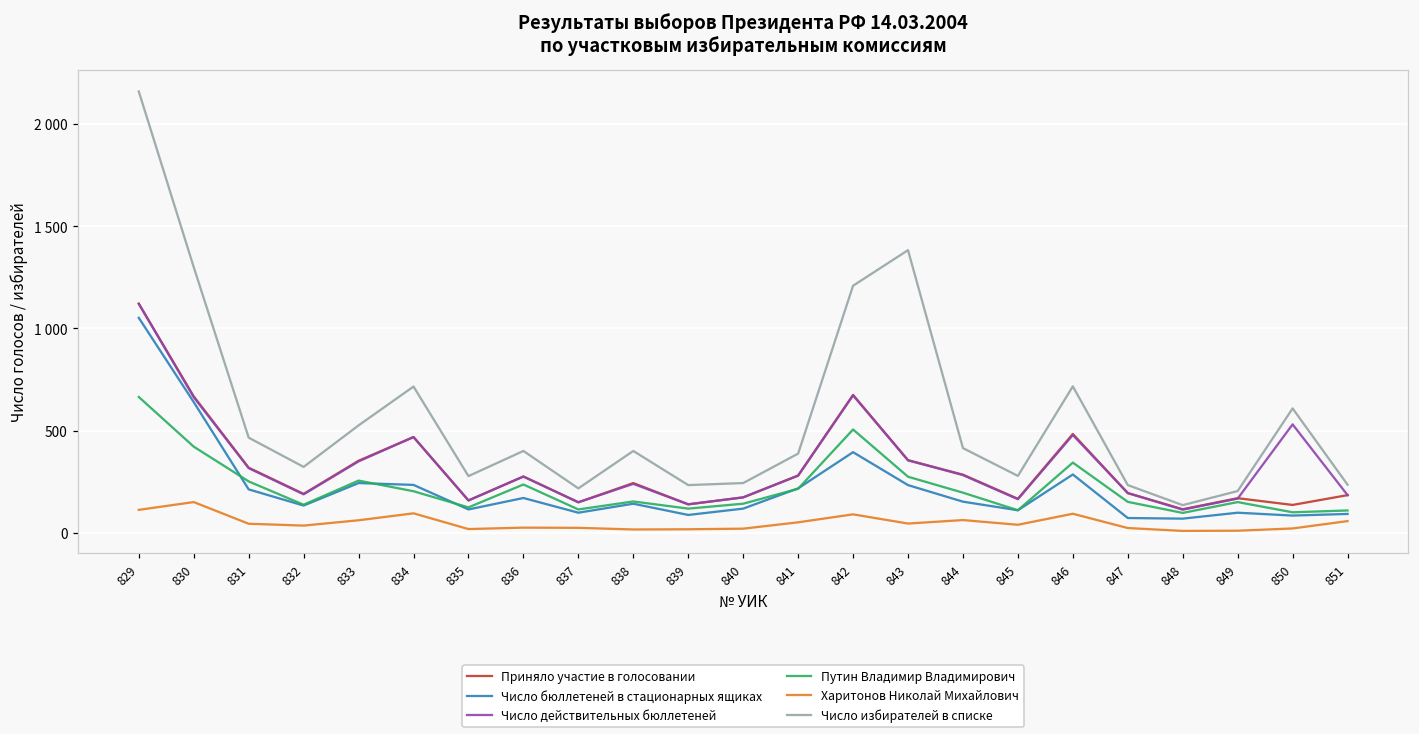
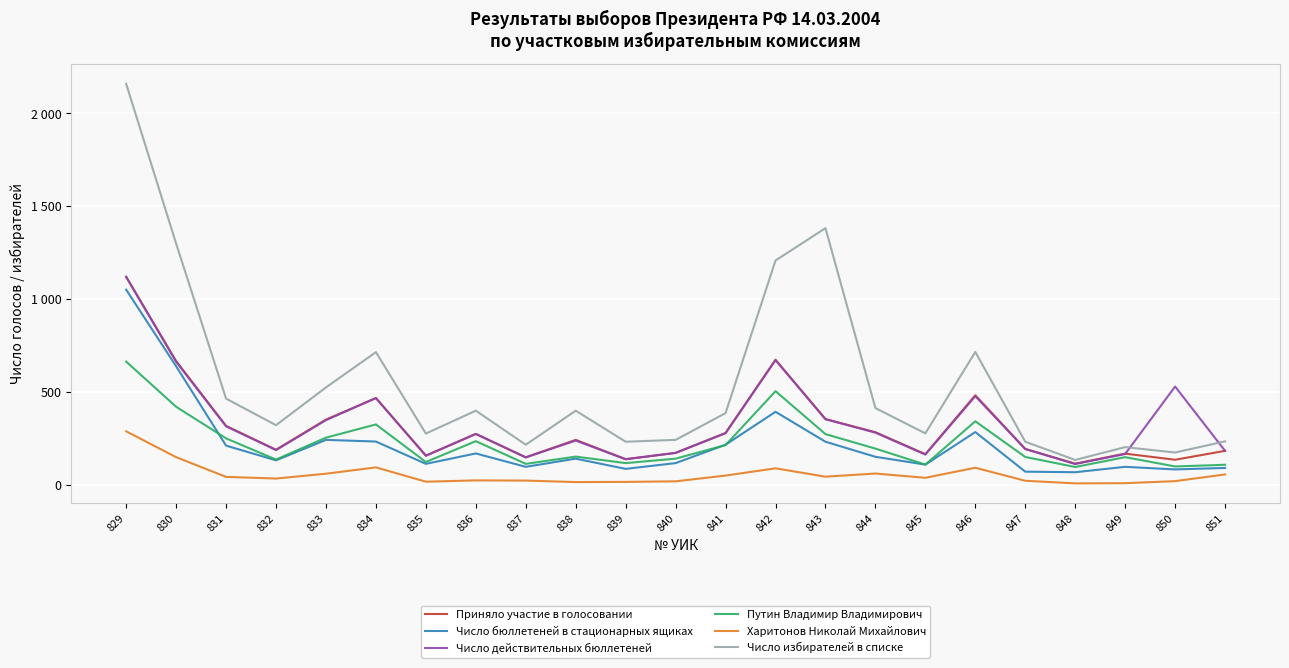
  {
    "Приняло участие в голосовании": {
      "850": 140
    },
    "Число бюллетеней в стационарных ящиках": {
      "829": 1050,
      "830": 640,
      "831": 210,
      "834": 240,
      "836": 170,
      "837": 100,
      "839": 90,
      "840": 120,
      "842": 400,
      "843": 230,
      "844": 150,
      "846": 290,
      "847": 70,
      "848": 70,
      "849": 100,
      "850": 90,
      "851": 90
    },
    "Число действительных бюллетеней": {
      "850": 530
    },
    "Путин Владимир Владимирович": {
      "829": 670,
      "830": 420,
      "831": 250,
-     "834": 200,
+     "834": 330,
      "836": 240,
      "837": 120,
      "839": 120,
      "840": 140,
      "842": 510,
      "843": 280,
      "844": 200,
      "846": 340,
      "847": 150,
      "848": 100,
      "849": 150,
      "850": 100,
      "851": 110
    },
    "Харитонов Николай Михайлович": {
-     "829": 110,
+     "829": 290,
      "830": 150,
      "831": 50,
      "832": 40,
      "833": 60,
      "834": 100,
      "835": 20,
      "836": 30,
      "837": 30,
      "838": 20,
      "839": 20,
      "840": 20,
      "841": 50,
      "842": 90,
      "843": 50,
      "844": 60,
      "845": 40,
      "846": 90,
      "847": 20,
      "848": 10,
      "849": 10,
      "850": 20,
      "851": 60
    },
    "Число избирателей в списке": {
      "829": 2160,
      "830": 1300,
      "831": 470,
      "832": 320,
      "833": 530,
      "834": 720,
      "835": 280,
      "836": 400,
      "837": 220,
      "838": 400,
      "839": 230,
      "840": 240,
      "841": 390,
      "842": 1210,
      "843": 1380,
      "844": 420,
      "845": 280,
      "846": 720,
      "847": 230,
      "848": 140,
      "849": 210,
-     "850": 610,
+     "850": 180,
      "851": 240
    }
  }
